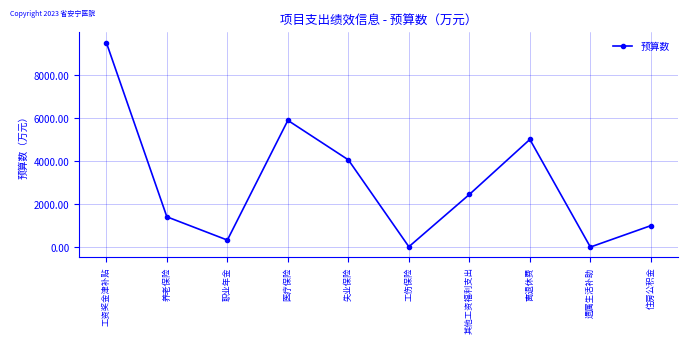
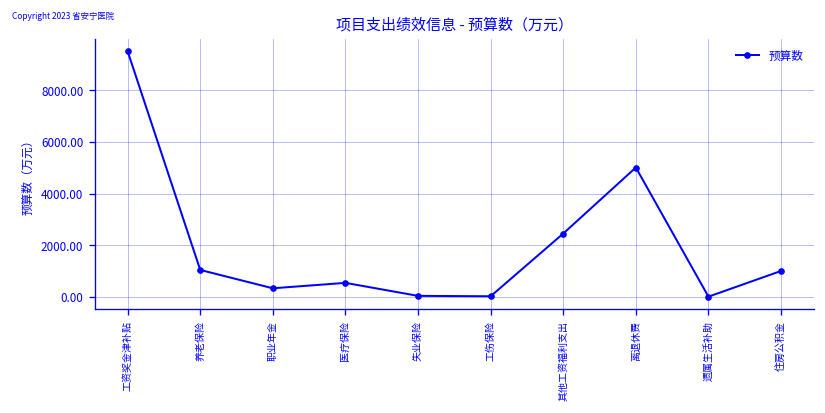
  {
    "工资奖金津补贴": 9500,
-   "养老保险": 1400,
+   "养老保险": 1000,
    "职业年金": 300,
-   "医疗保险": 5900,
-   "失业保险": 4100,
+   "医疗保险": 500,
+   "失业保险": 0,
    "工伤保险": 0,
    "其他工资福利支出": 2400,
    "离退休费": 5000,
    "遗属生活补助": 0,
    "住房公积金": 1000
  }
